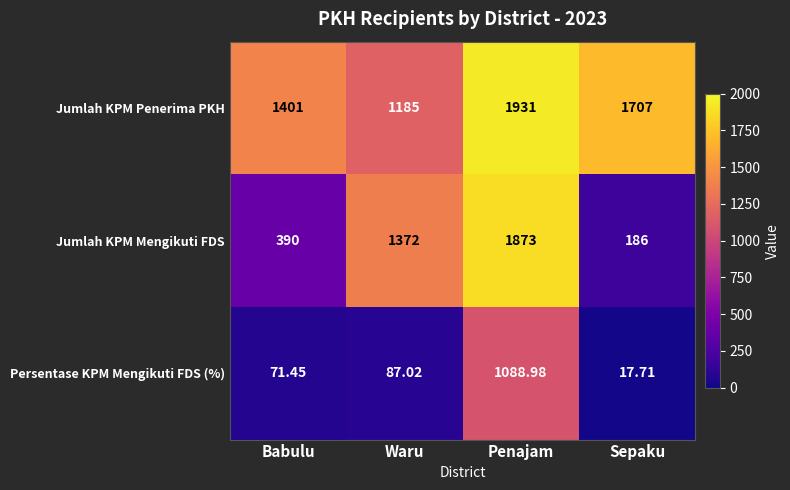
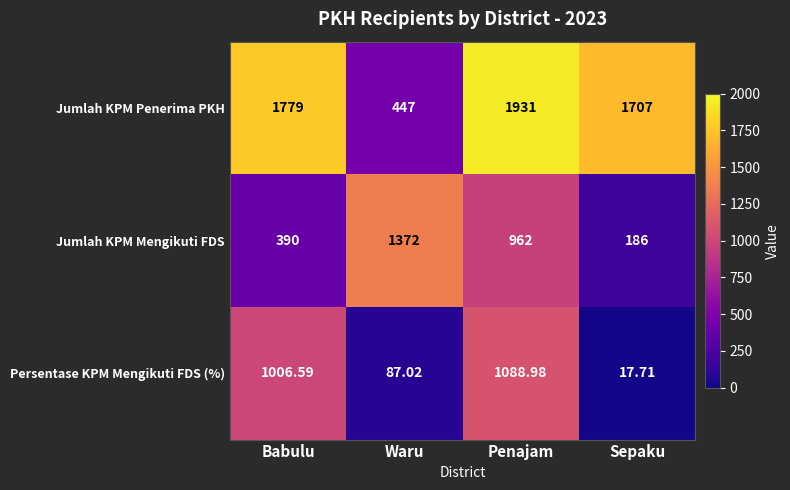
  {
    "Jumlah KPM Penerima PKH": {
-     "Babulu": 1401,
-     "Waru": 1185,
+     "Babulu": 1779,
+     "Waru": 447,
      "Penajam": 1931,
      "Sepaku": 1707
    },
    "Jumlah KPM Mengikuti FDS": {
      "Babulu": 390,
      "Waru": 1372,
-     "Penajam": 1873,
+     "Penajam": 962,
      "Sepaku": 186
    },
    "Persentase KPM Mengikuti FDS (%)": {
-     "Babulu": 71.45,
+     "Babulu": 1006.59,
      "Waru": 87.02,
      "Penajam": 1088.98,
      "Sepaku": 17.71
    }
  }
